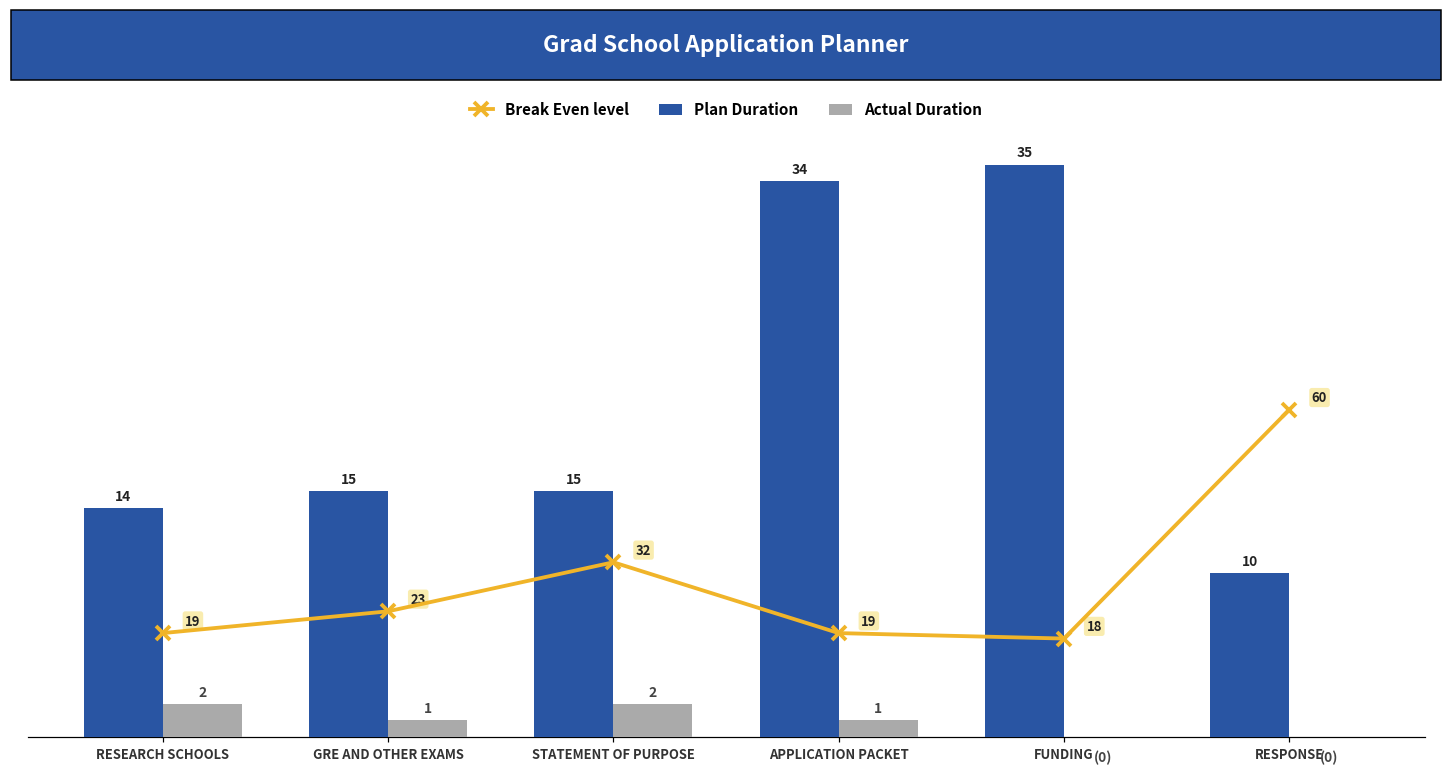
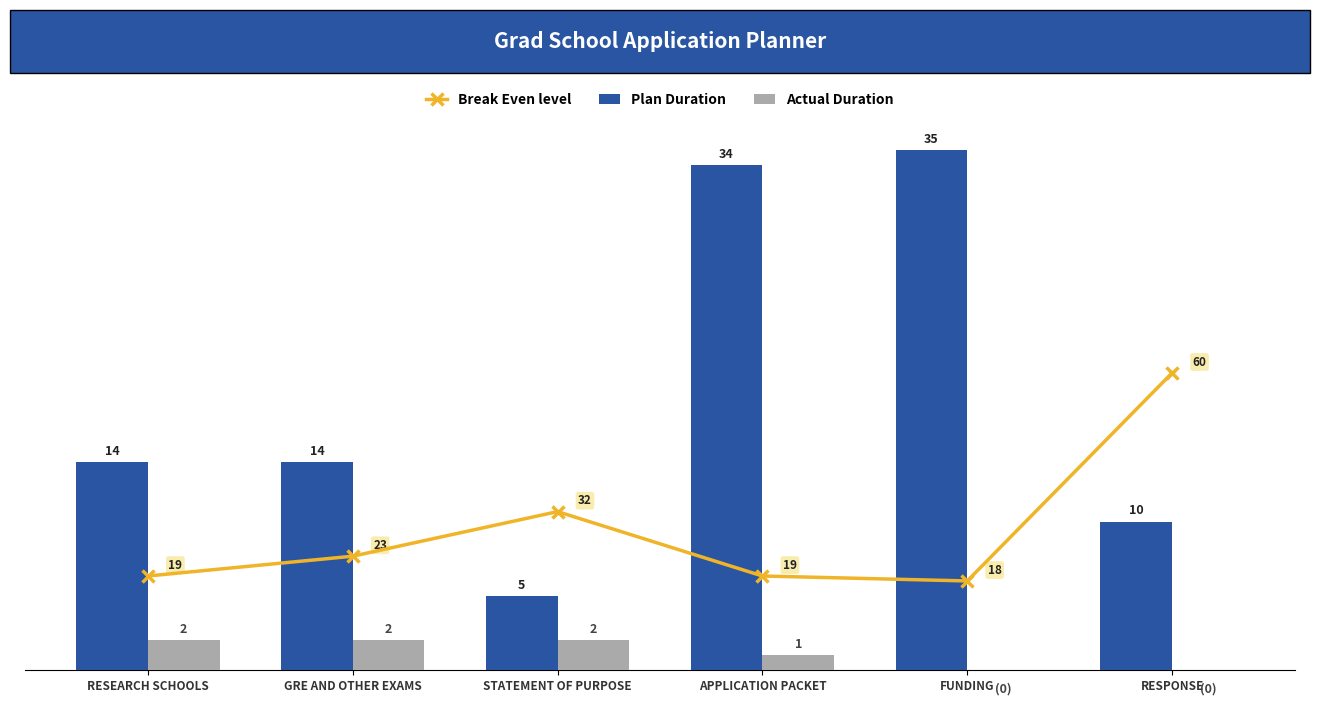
  {
    "Plan Duration": {
      "RESEARCH SCHOOLS": "14",
-     "GRE AND OTHER EXAMS": "15",
-     "STATEMENT OF PURPOSE": "15",
+     "GRE AND OTHER EXAMS": "14",
+     "STATEMENT OF PURPOSE": "5",
      "APPLICATION PACKET": "34",
      "FUNDING": "35",
      "RESPONSE": "10"
    },
    "Actual Duration": {
      "RESEARCH SCHOOLS": "2",
-     "GRE AND OTHER EXAMS": "1",
+     "GRE AND OTHER EXAMS": "2",
      "STATEMENT OF PURPOSE": "2",
      "APPLICATION PACKET": "1",
      "FUNDING": "(0)",
      "RESPONSE": "(0)"
    }
  }
